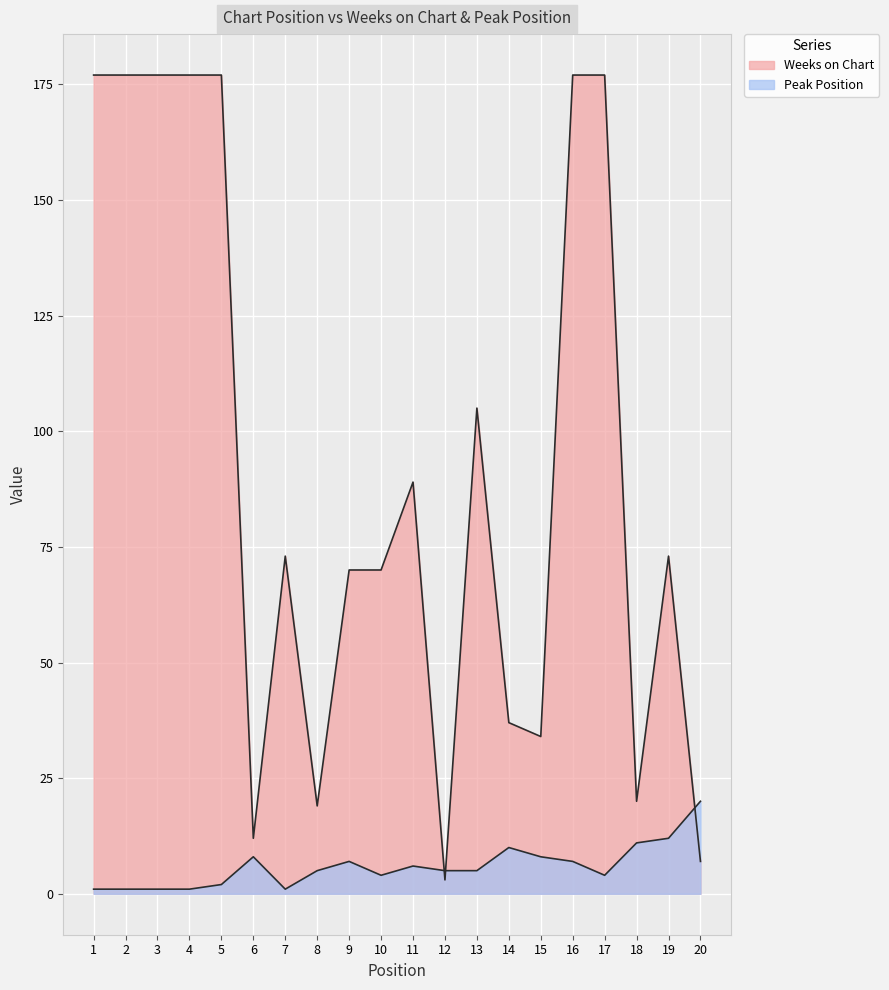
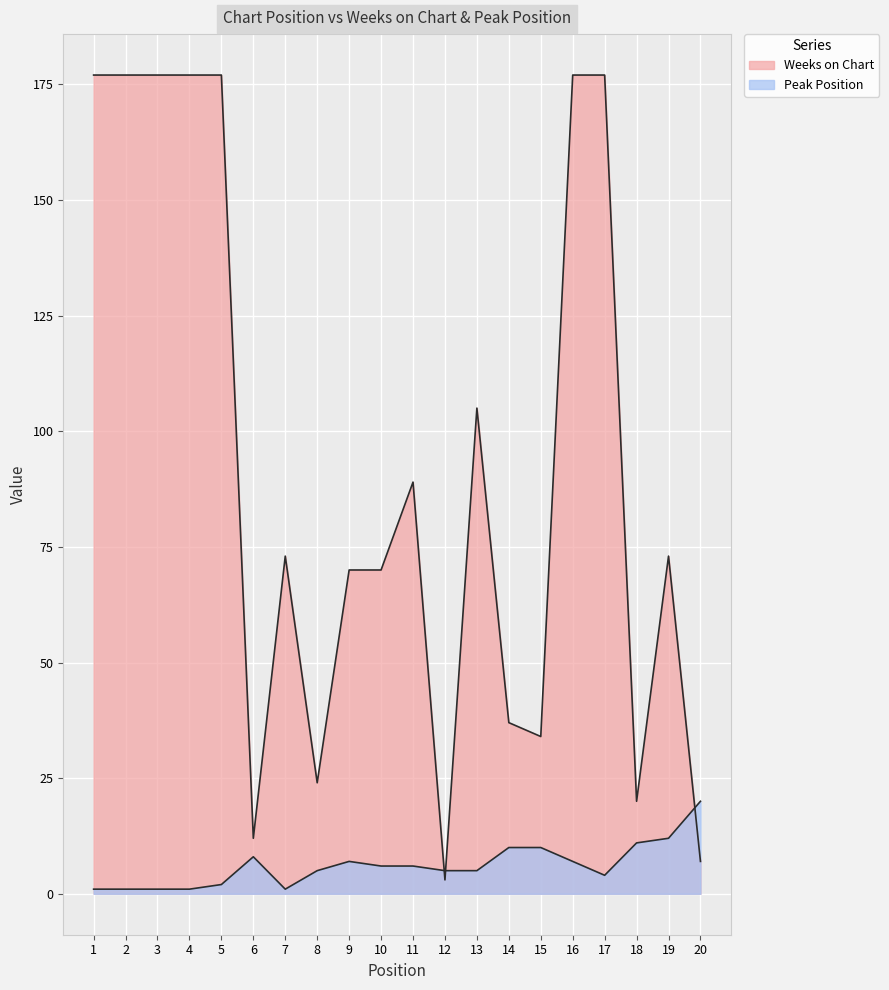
  {
    "Weeks on Chart": {
      "1": 177,
      "2": 177,
      "3": 177,
      "4": 177,
      "5": 177,
      "6": 12,
      "7": 73,
-     "8": 19,
+     "8": 24,
      "9": 70,
      "10": 70,
      "11": 89,
      "12": 3,
      "13": 105,
      "14": 37,
      "15": 34,
      "16": 177,
      "17": 177,
      "18": 20,
      "19": 73,
      "20": 7
    },
    "Peak Position": {
      "1": 1,
      "2": 1,
      "3": 1,
      "4": 1,
      "5": 2,
      "6": 8,
      "7": 1,
      "8": 5,
      "9": 7,
-     "10": 4,
+     "10": 6,
      "11": 6,
      "12": 5,
      "13": 5,
      "14": 10,
-     "15": 8,
+     "15": 10,
      "16": 7,
      "17": 4,
      "18": 11,
      "19": 12,
      "20": 20
    }
  }
